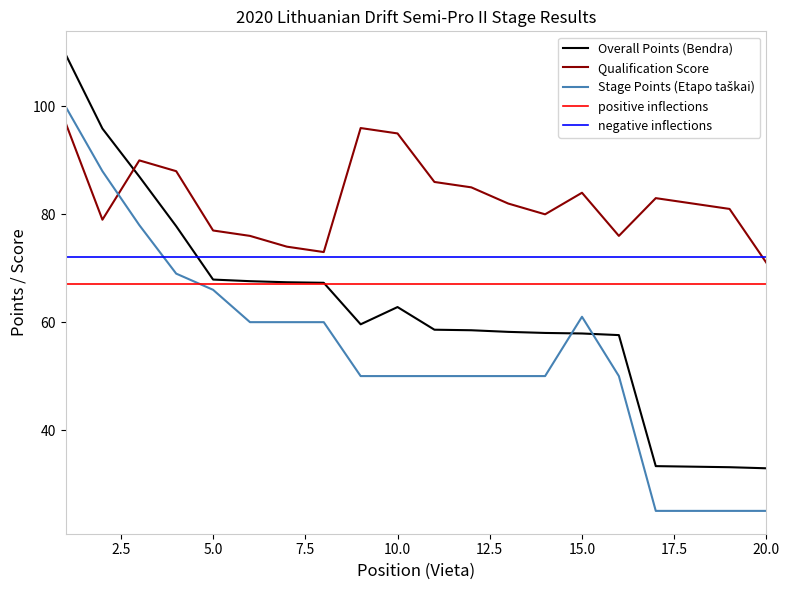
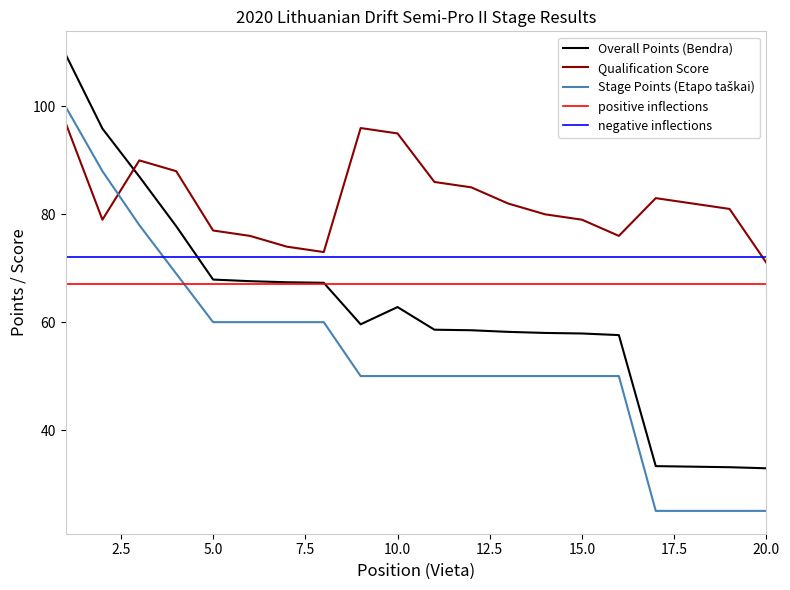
  {
    "Overall Points (Bendra)": {
      "5.0": 68,
      "10.0": 63,
      "15.0": 58,
      "20.0": 33
    },
    "Qualification Score": {
      "5.0": 77,
      "10.0": 95,
-     "15.0": 84,
+     "15.0": 79,
      "20.0": 71
    },
    "Stage Points (Etapo taškai)": {
-     "5.0": 66,
+     "5.0": 60,
      "10.0": 50,
-     "15.0": 61,
+     "15.0": 50,
      "20.0": 25
    }
  }
